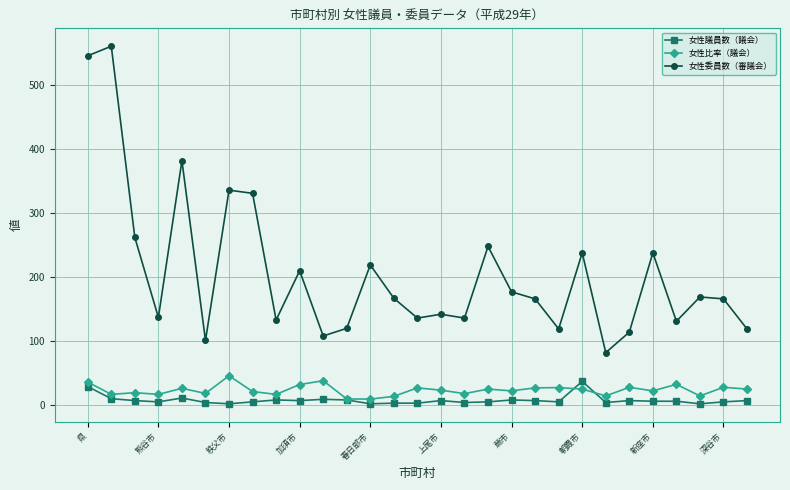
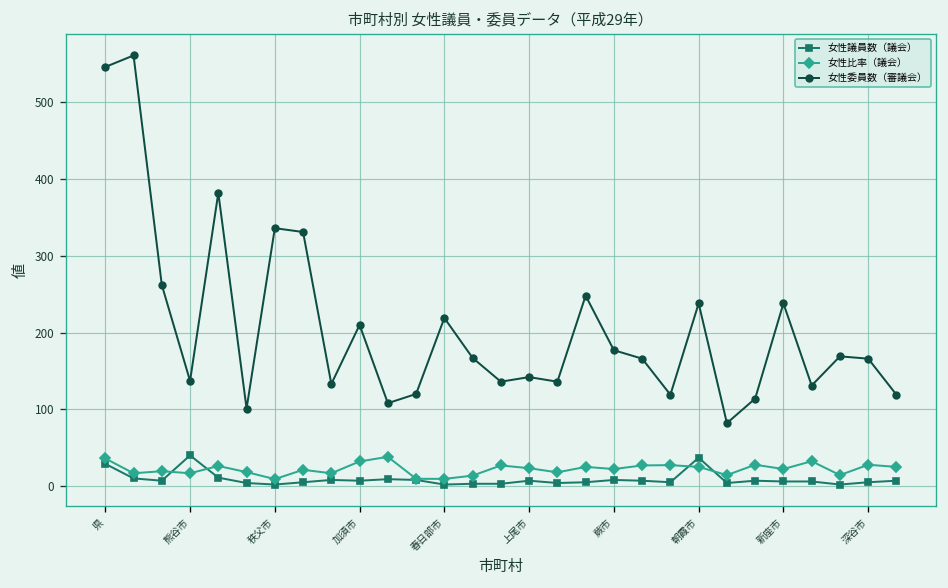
  {
    "女性議員数（議会）": {
      "県": 30,
-     "熊谷市": 10,
+     "熊谷市": 40,
      "秩父市": 0,
      "加須市": 10,
      "春日部市": 0,
      "上尾市": 10,
      "蕨市": 10,
      "朝霞市": 40,
      "新座市": 10,
      "深谷市": 10
    },
    "女性比率（議会）": {
      "県": 40,
      "熊谷市": 20,
-     "秩父市": 50,
+     "秩父市": 10,
      "加須市": 30,
      "春日部市": 10,
      "上尾市": 20,
      "蕨市": 20,
      "朝霞市": 30,
      "新座市": 20,
      "深谷市": 30
    },
    "女性委員数（審議会）": {
      "県": 550,
      "熊谷市": 140,
      "秩父市": 340,
      "加須市": 210,
      "春日部市": 220,
      "上尾市": 140,
      "蕨市": 180,
      "朝霞市": 240,
      "新座市": 240,
      "深谷市": 170
    }
  }
